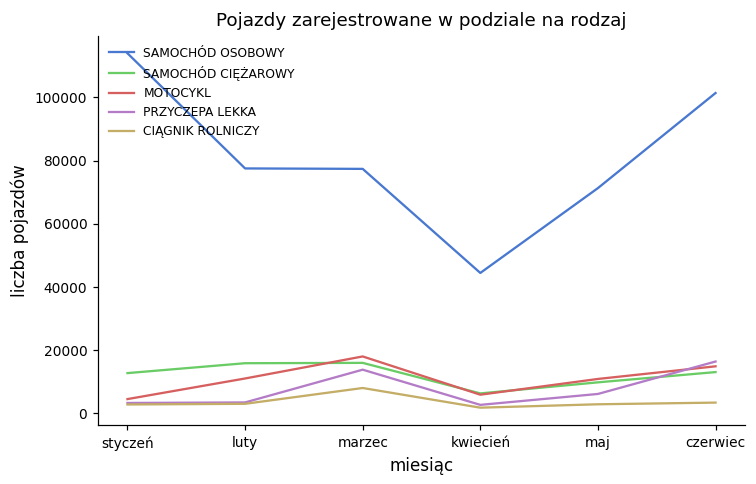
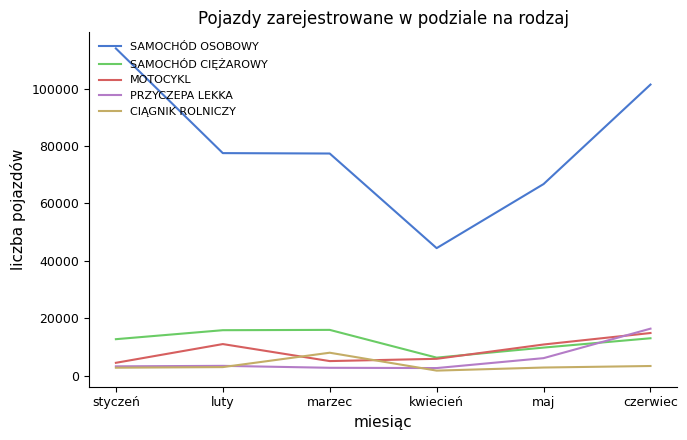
  {
    "SAMOCHÓD OSOBOWY": {
      "styczeń": 114000,
      "luty": 78000,
      "marzec": 77000,
      "kwiecień": 44000,
-     "maj": 71000,
+     "maj": 67000,
      "czerwiec": 101000
    },
    "SAMOCHÓD CIĘŻAROWY": {
      "styczeń": 13000,
      "luty": 16000,
      "marzec": 16000,
      "maj": 10000,
      "czerwiec": 13000
    },
    "MOTOCYKL": {
      "styczeń": 5000,
      "luty": 11000,
-     "marzec": 18000,
+     "marzec": 5000,
      "maj": 11000,
      "czerwiec": 15000
    },
    "PRZYCZEPA LEKKA": {
-     "marzec": 14000,
+     "marzec": 3000,
      "maj": 6000,
      "czerwiec": 16000
    },
    "CIĄGNIK ROLNICZY": {
      "marzec": 8000,
      "maj": 3000,
      "czerwiec": 3000
    }
  }
